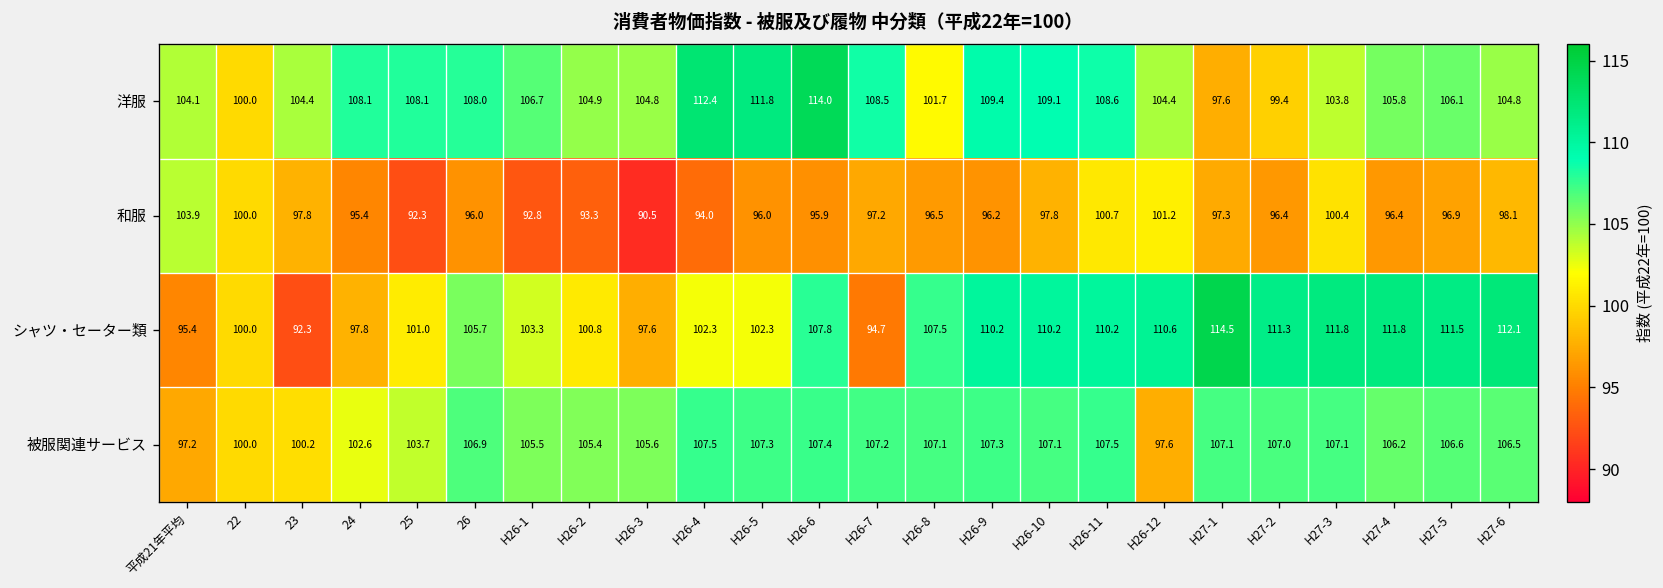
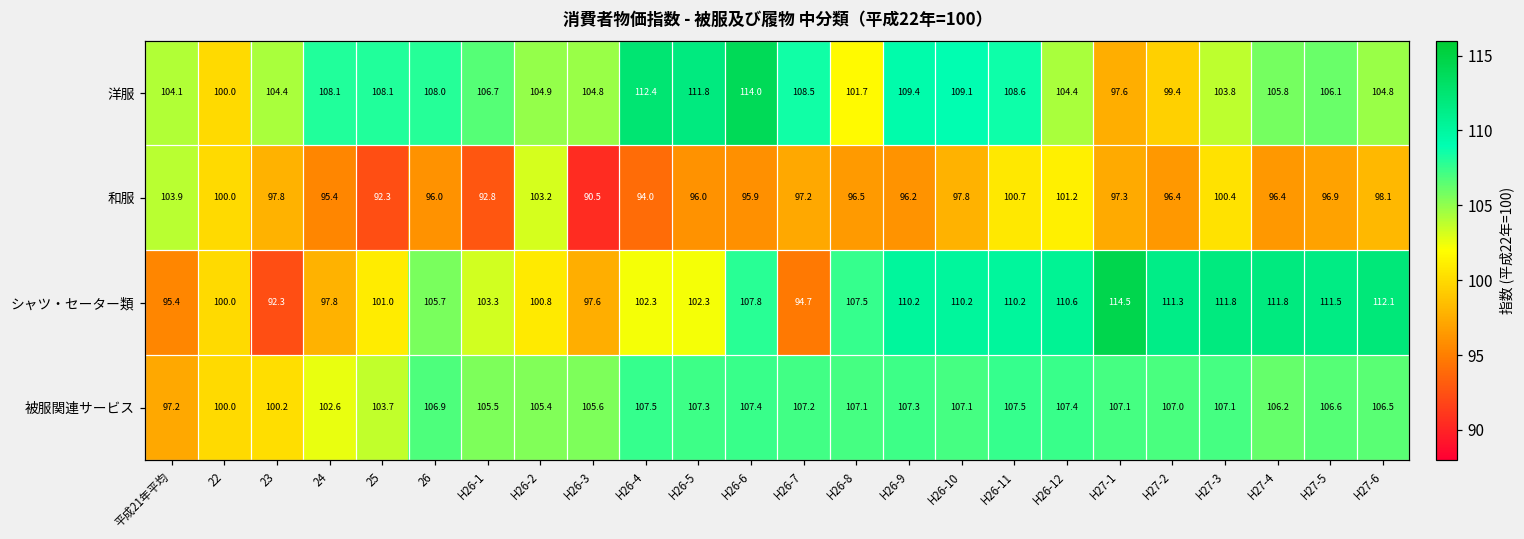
  {
    "洋服": {
      "平成21年平均": 104.1,
      "22": 100.0,
      "23": 104.4,
      "24": 108.1,
      "25": 108.1,
      "26": 108.0,
      "H26-1": 106.7,
      "H26-2": 104.9,
      "H26-3": 104.8,
      "H26-4": 112.4,
      "H26-5": 111.8,
      "H26-6": 114.0,
      "H26-7": 108.5,
      "H26-8": 101.7,
      "H26-9": 109.4,
      "H26-10": 109.1,
      "H26-11": 108.6,
      "H26-12": 104.4,
      "H27-1": 97.6,
      "H27-2": 99.4,
      "H27-3": 103.8,
      "H27-4": 105.8,
      "H27-5": 106.1,
      "H27-6": 104.8
    },
    "和服": {
      "平成21年平均": 103.9,
      "22": 100.0,
      "23": 97.8,
      "24": 95.4,
      "25": 92.3,
      "26": 96.0,
      "H26-1": 92.8,
-     "H26-2": 93.3,
+     "H26-2": 103.2,
      "H26-3": 90.5,
      "H26-4": 94.0,
      "H26-5": 96.0,
      "H26-6": 95.9,
      "H26-7": 97.2,
      "H26-8": 96.5,
      "H26-9": 96.2,
      "H26-10": 97.8,
      "H26-11": 100.7,
      "H26-12": 101.2,
      "H27-1": 97.3,
      "H27-2": 96.4,
      "H27-3": 100.4,
      "H27-4": 96.4,
      "H27-5": 96.9,
      "H27-6": 98.1
    },
    "シャツ・セーター類": {
      "平成21年平均": 95.4,
      "22": 100.0,
      "23": 92.3,
      "24": 97.8,
      "25": 101.0,
      "26": 105.7,
      "H26-1": 103.3,
      "H26-2": 100.8,
      "H26-3": 97.6,
      "H26-4": 102.3,
      "H26-5": 102.3,
      "H26-6": 107.8,
      "H26-7": 94.7,
      "H26-8": 107.5,
      "H26-9": 110.2,
      "H26-10": 110.2,
      "H26-11": 110.2,
      "H26-12": 110.6,
      "H27-1": 114.5,
      "H27-2": 111.3,
      "H27-3": 111.8,
      "H27-4": 111.8,
      "H27-5": 111.5,
      "H27-6": 112.1
    },
    "被服関連サービス": {
      "平成21年平均": 97.2,
      "22": 100.0,
      "23": 100.2,
      "24": 102.6,
      "25": 103.7,
      "26": 106.9,
      "H26-1": 105.5,
      "H26-2": 105.4,
      "H26-3": 105.6,
      "H26-4": 107.5,
      "H26-5": 107.3,
      "H26-6": 107.4,
      "H26-7": 107.2,
      "H26-8": 107.1,
      "H26-9": 107.3,
      "H26-10": 107.1,
      "H26-11": 107.5,
-     "H26-12": 97.6,
+     "H26-12": 107.4,
      "H27-1": 107.1,
      "H27-2": 107.0,
      "H27-3": 107.1,
      "H27-4": 106.2,
      "H27-5": 106.6,
      "H27-6": 106.5
    }
  }
